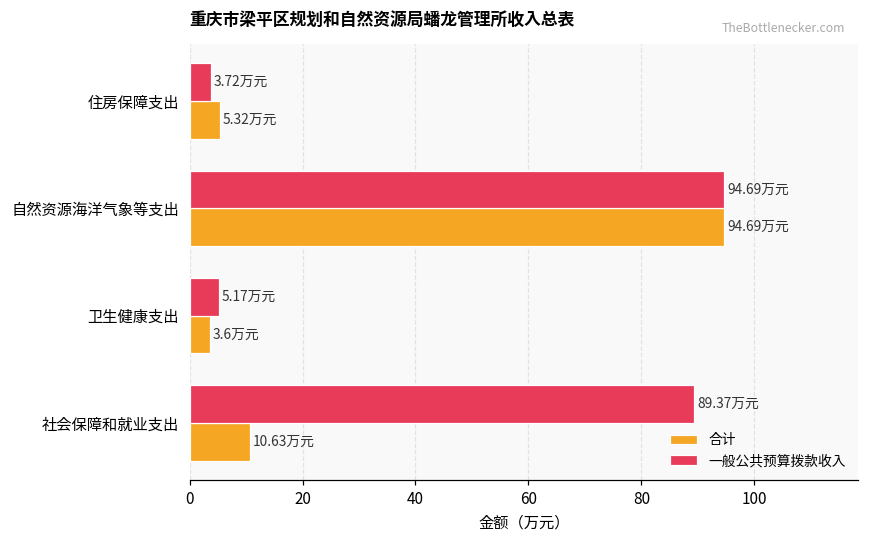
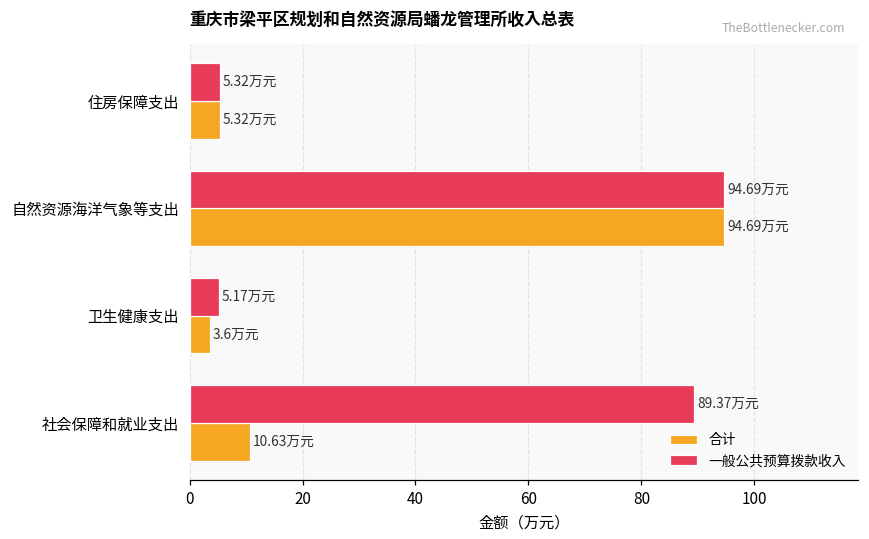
  {
    "合计": {
      "住房保障支出": 5.32,
      "自然资源海洋气象等支出": 94.69,
      "卫生健康支出": 3.6,
      "社会保障和就业支出": 10.63
    },
    "一般公共预算拨款收入": {
-     "住房保障支出": 3.72,
+     "住房保障支出": 5.32,
      "自然资源海洋气象等支出": 94.69,
      "卫生健康支出": 5.17,
      "社会保障和就业支出": 89.37
    }
  }
